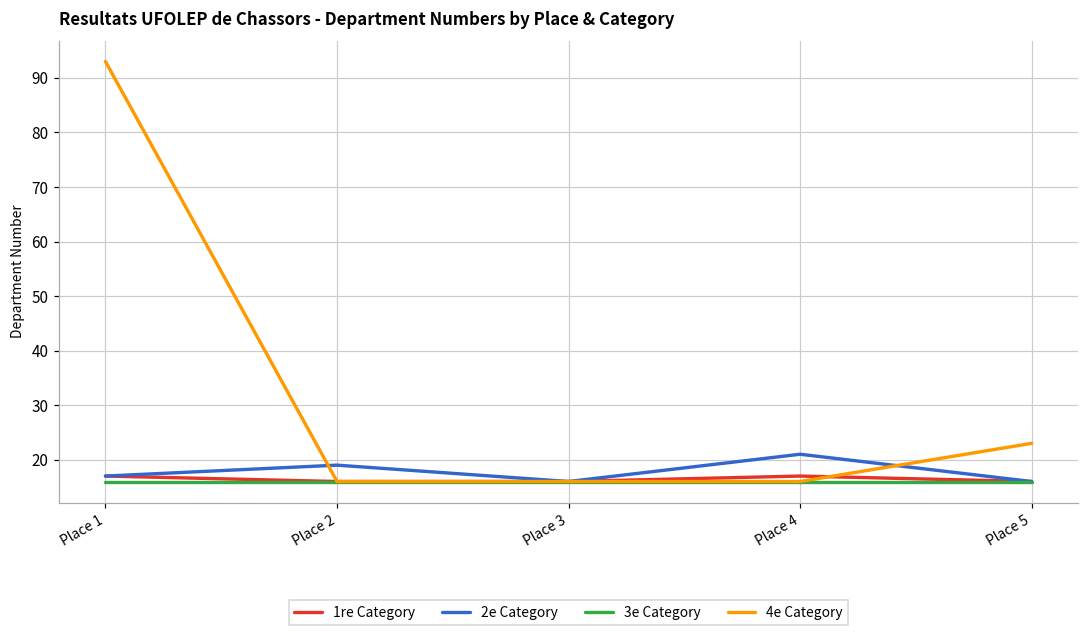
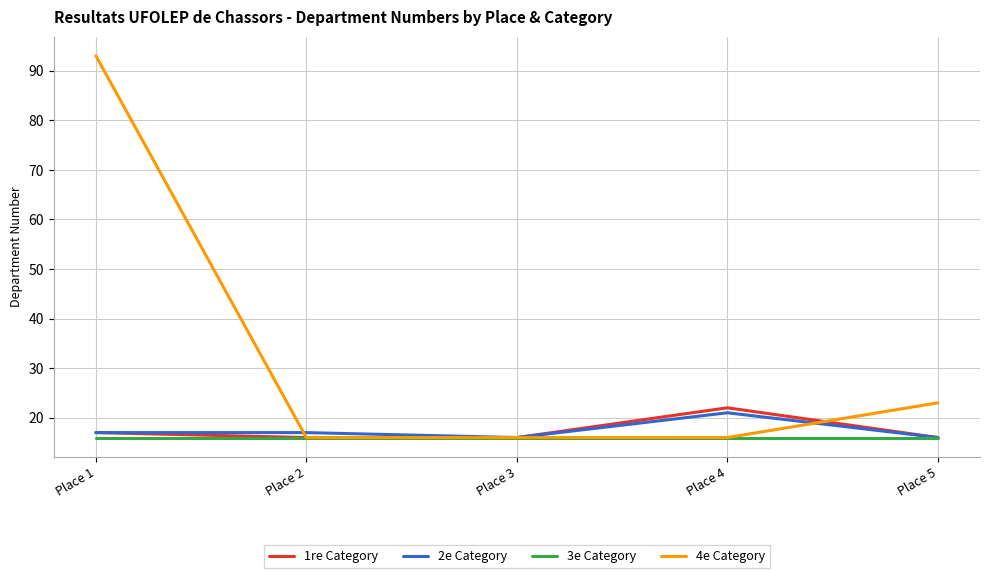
  {
    "1re Category": {
-     "Place 4": 17
+     "Place 4": 22
    },
    "2e Category": {
-     "Place 2": 19,
+     "Place 2": 17,
      "Place 4": 21
    },
    "3e Category": {
      "Place 1": 16
    },
    "4e Category": {
      "Place 1": 93,
      "Place 5": 23
    }
  }
